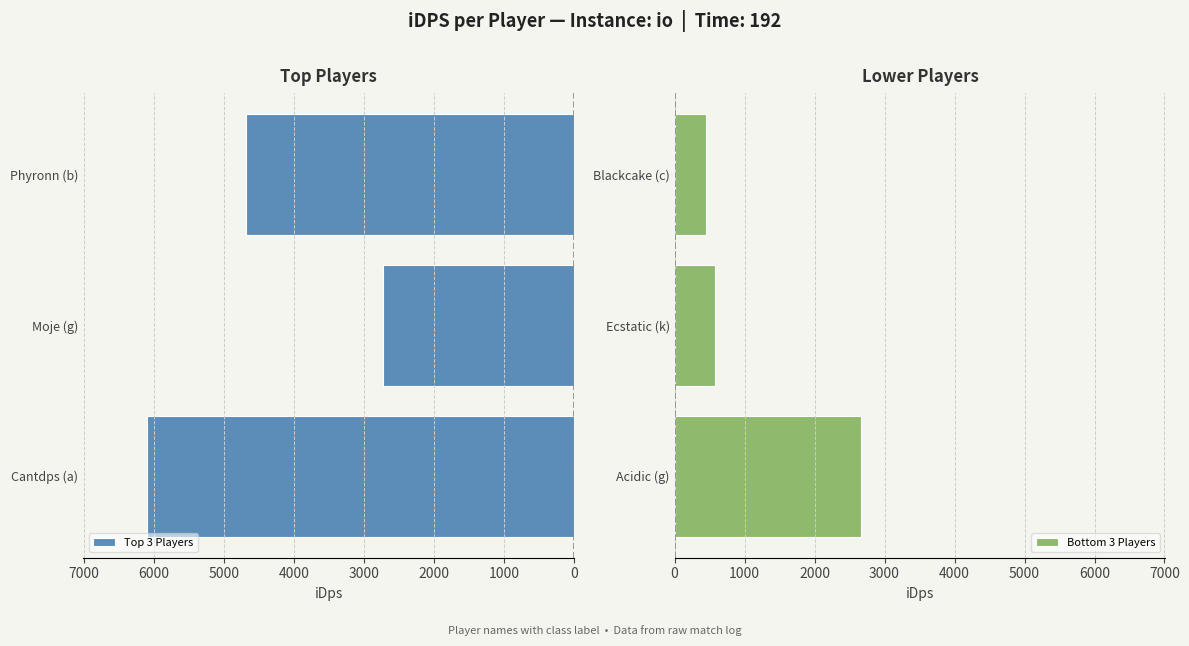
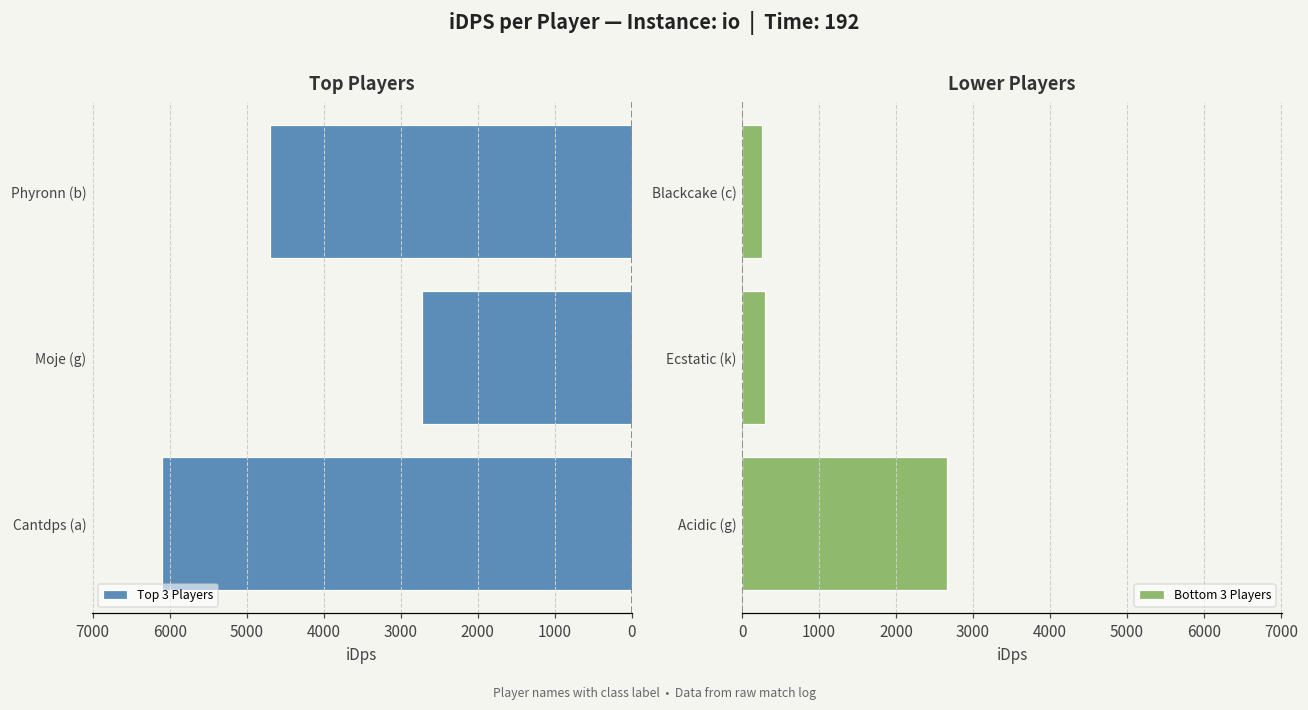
  {
    "Top Players": {
      "Phyronn (b)": 4700,
      "Moje (g)": 2700,
      "Cantdps (a)": 6100
    },
    "Lower Players": {
-     "Blackcake (c)": 400,
-     "Ecstatic (k)": 600,
+     "Blackcake (c)": 300,
+     "Ecstatic (k)": 300,
      "Acidic (g)": 2700
    }
  }
